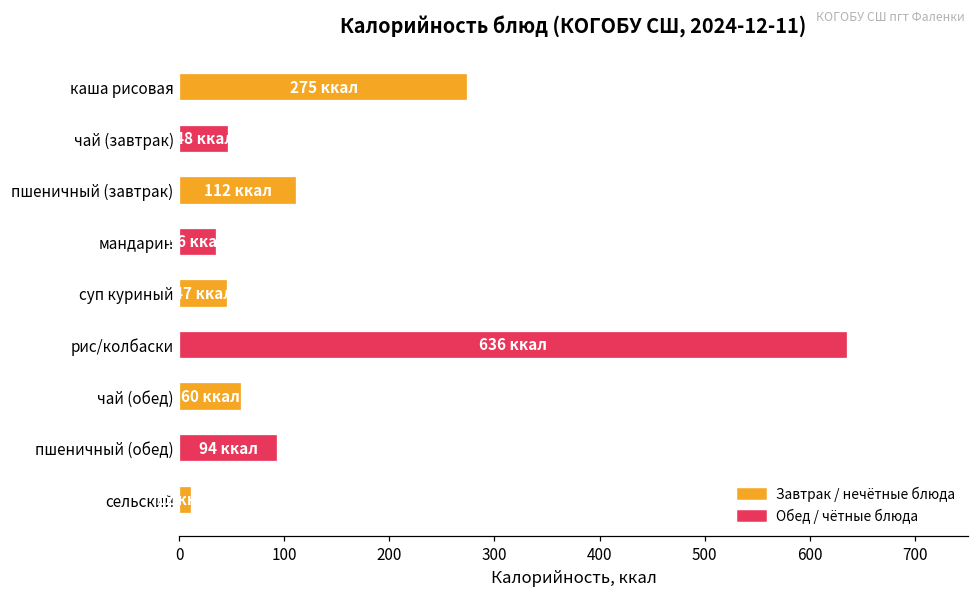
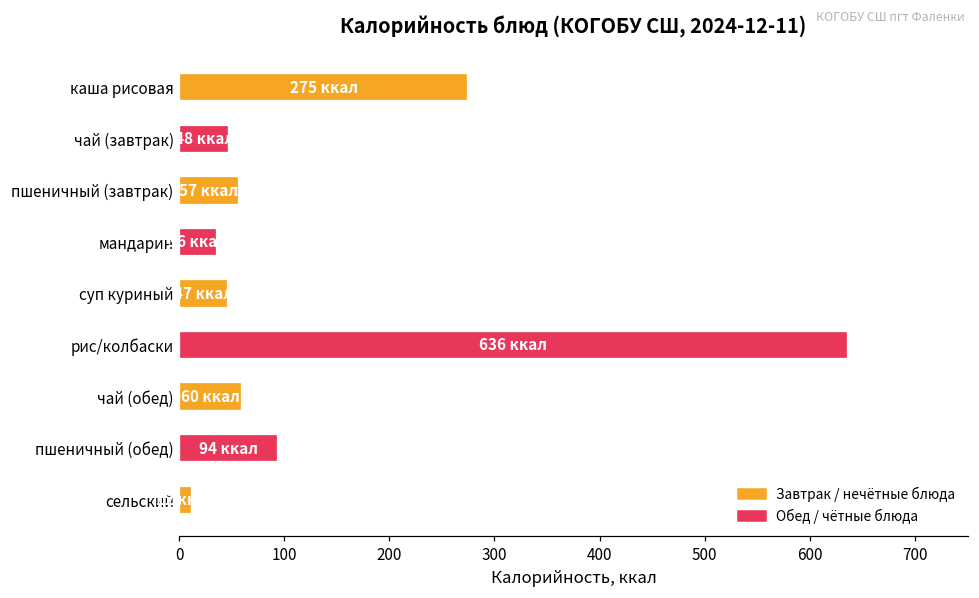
  {
    "каша рисовая": 275,
    "чай (завтрак)": 48,
-   "пшеничный (завтрак)": 112,
+   "пшеничный (завтрак)": 57,
    "мандарин": 36,
    "суп куриный": 47,
    "рис/колбаски": 636,
    "чай (обед)": 60,
    "пшеничный (обед)": 94
  }
